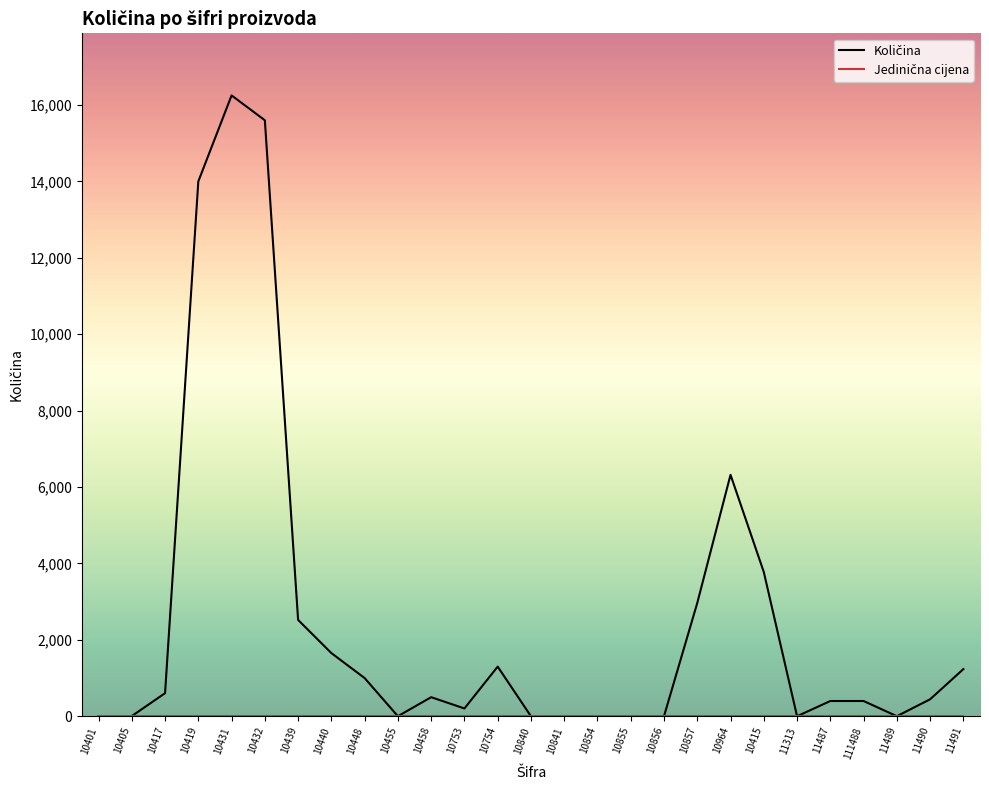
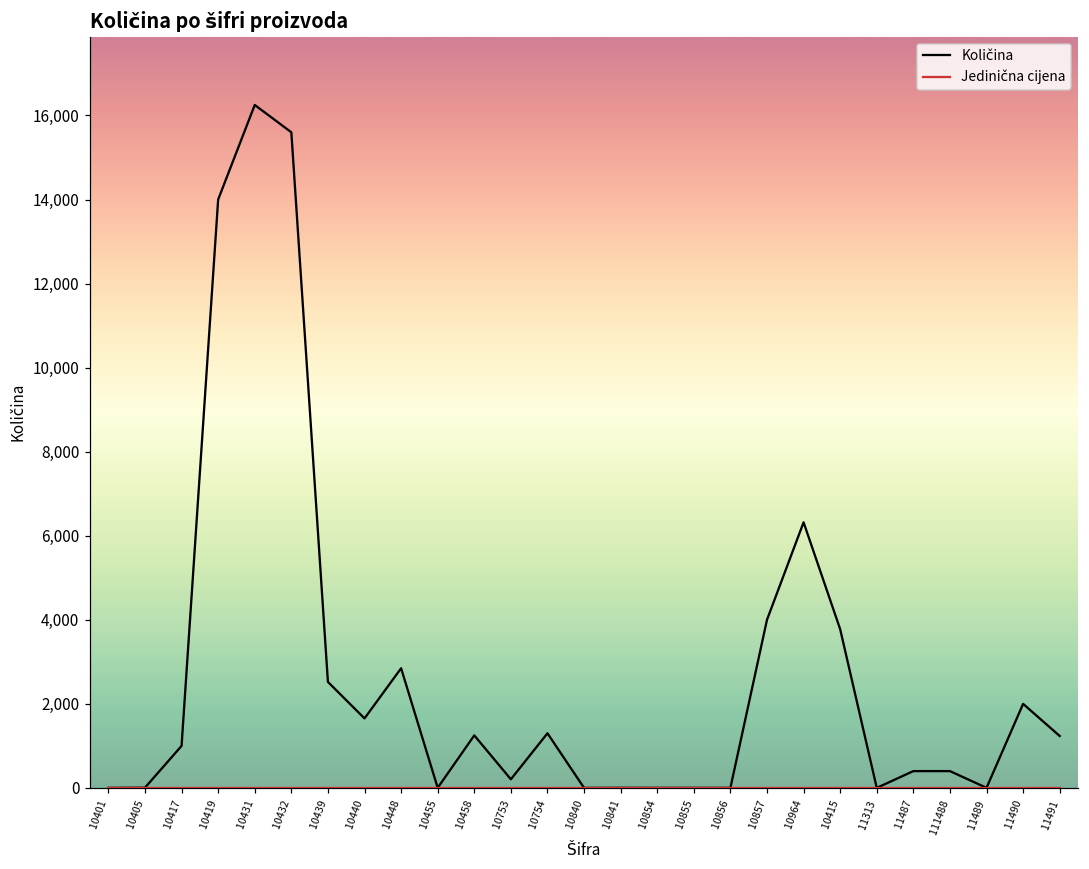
  {
    "Količina": {
-     "10417": "600",
+     "10417": "1,000",
      "10419": "14,000",
      "10431": "16,300",
      "10432": "15,600",
      "10439": "2,500",
      "10440": "1,700",
-     "10448": "1,000",
-     "10458": "500",
+     "10448": "2,800",
+     "10458": "1,300",
      "10753": "200",
      "10754": "1,300",
-     "10857": "3,000",
+     "10857": "4,000",
      "10964": "6,300",
      "10415": "3,800",
      "11487": "400",
      "111488": "400",
-     "11490": "400",
+     "11490": "2,000",
      "11491": "1,200"
    },
    "Jedinična cijena": {
      "10417": "0",
      "10419": "0",
      "10431": "0",
      "10432": "0",
      "10439": "0",
      "10440": "0",
      "10448": "0",
      "10458": "0",
      "10753": "0",
      "10754": "0",
      "10857": "0",
      "10964": "0",
      "10415": "0",
      "11487": "0",
      "111488": "0",
      "11490": "0",
      "11491": "0"
    }
  }
